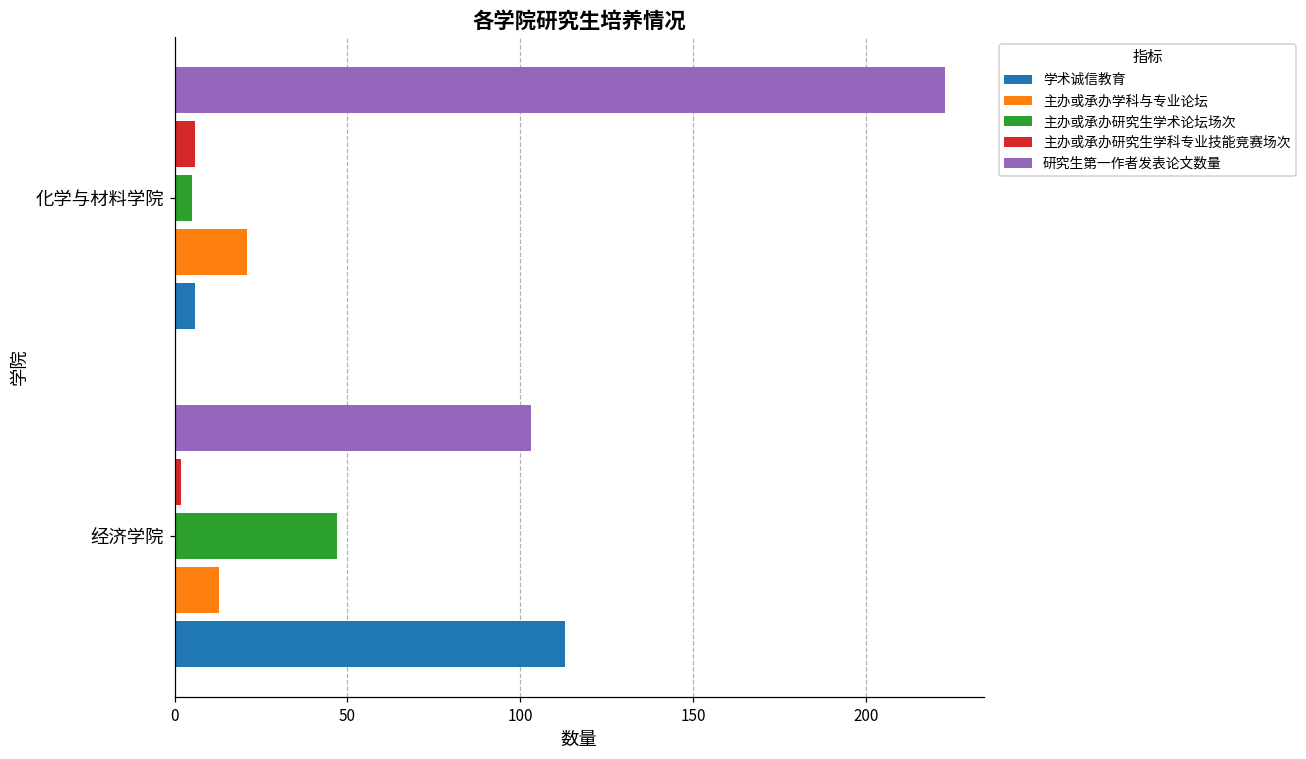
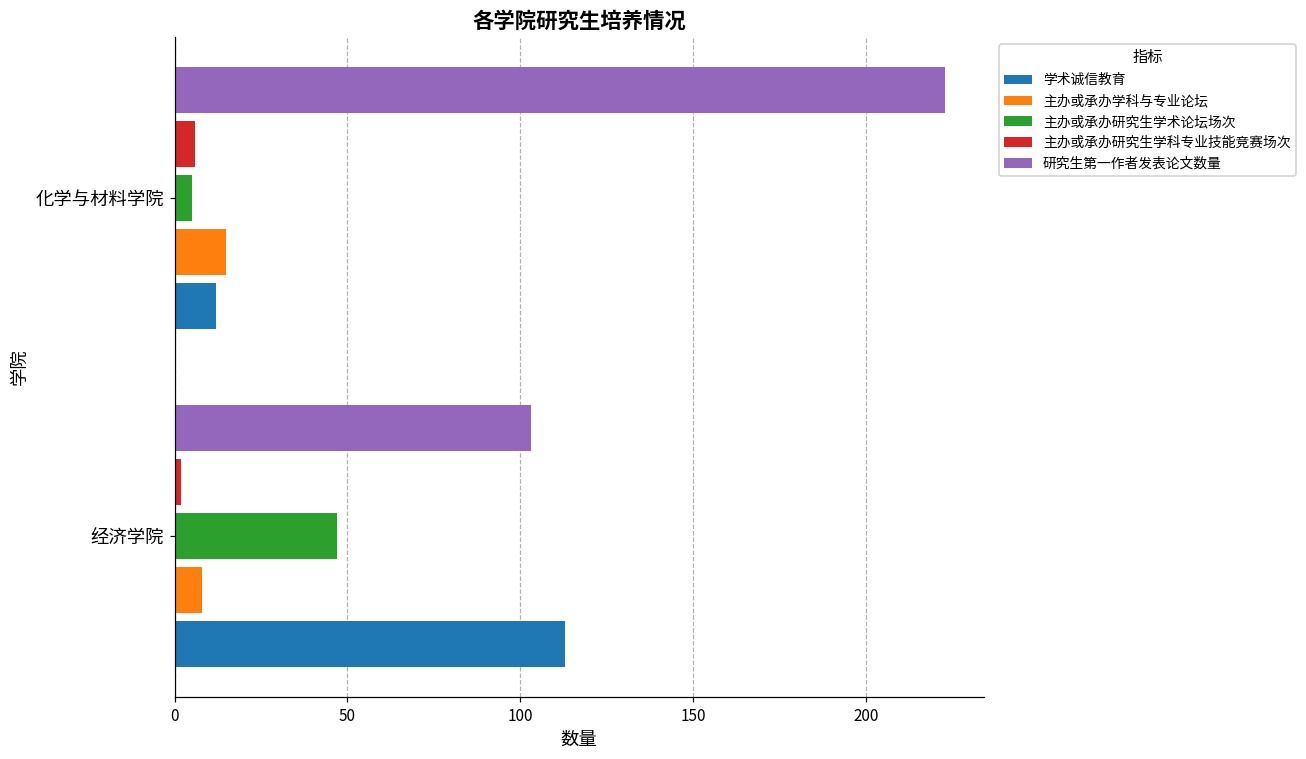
  {
    "学术诚信教育": {
-     "化学与材料学院": 6,
+     "化学与材料学院": 12,
      "经济学院": 113
    },
    "主办或承办学科与专业论坛": {
-     "化学与材料学院": 21,
-     "经济学院": 13
+     "化学与材料学院": 15,
+     "经济学院": 8
    },
    "主办或承办研究生学术论坛场次": {
      "化学与材料学院": 5,
      "经济学院": 47
    },
    "主办或承办研究生学科专业技能竞赛场次": {
      "化学与材料学院": 6,
      "经济学院": 2
    },
    "研究生第一作者发表论文数量": {
      "化学与材料学院": 223,
      "经济学院": 103
    }
  }
